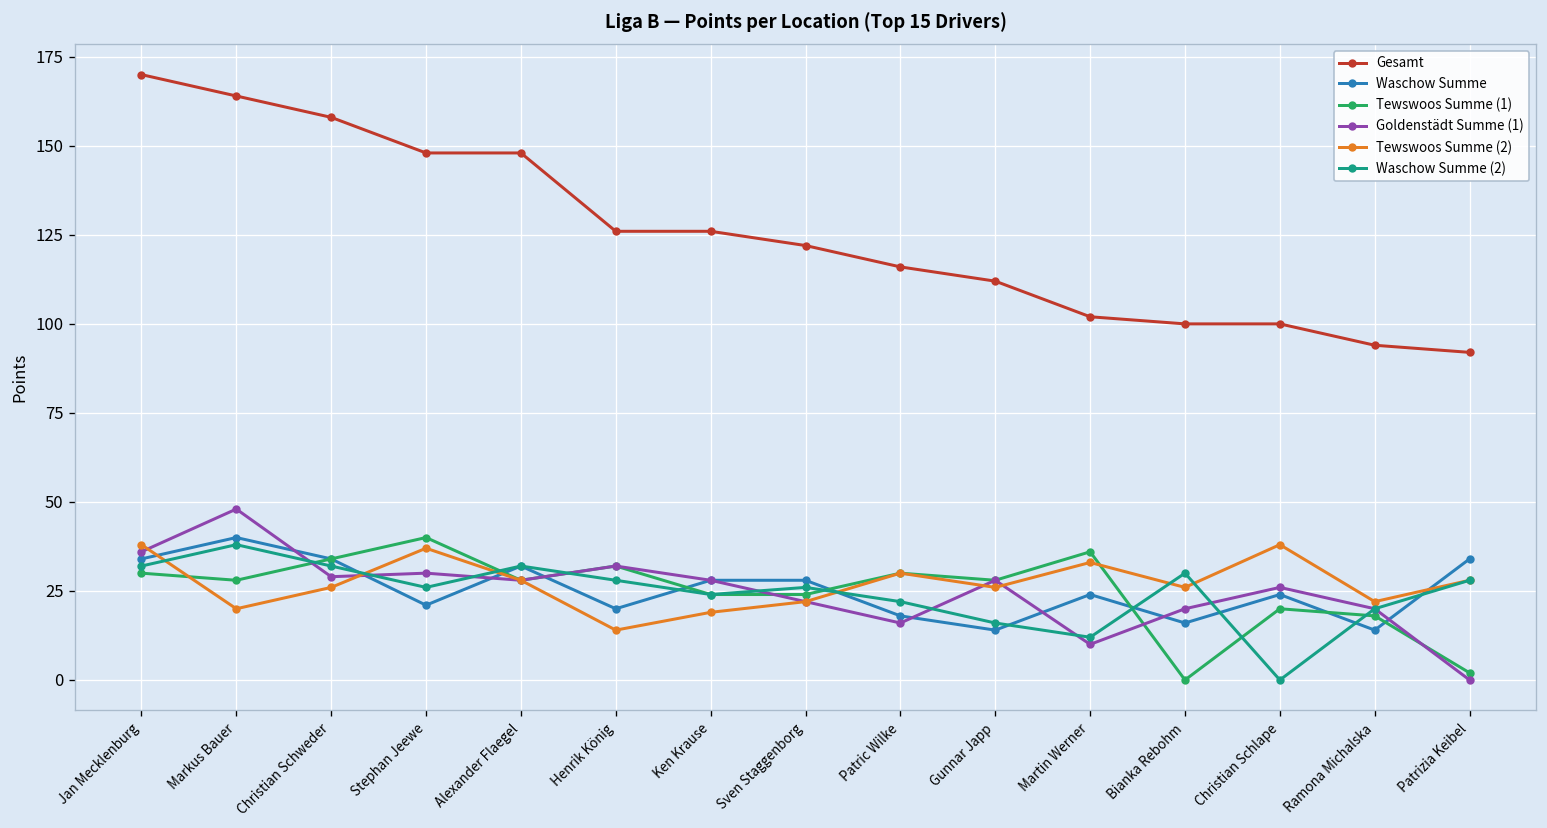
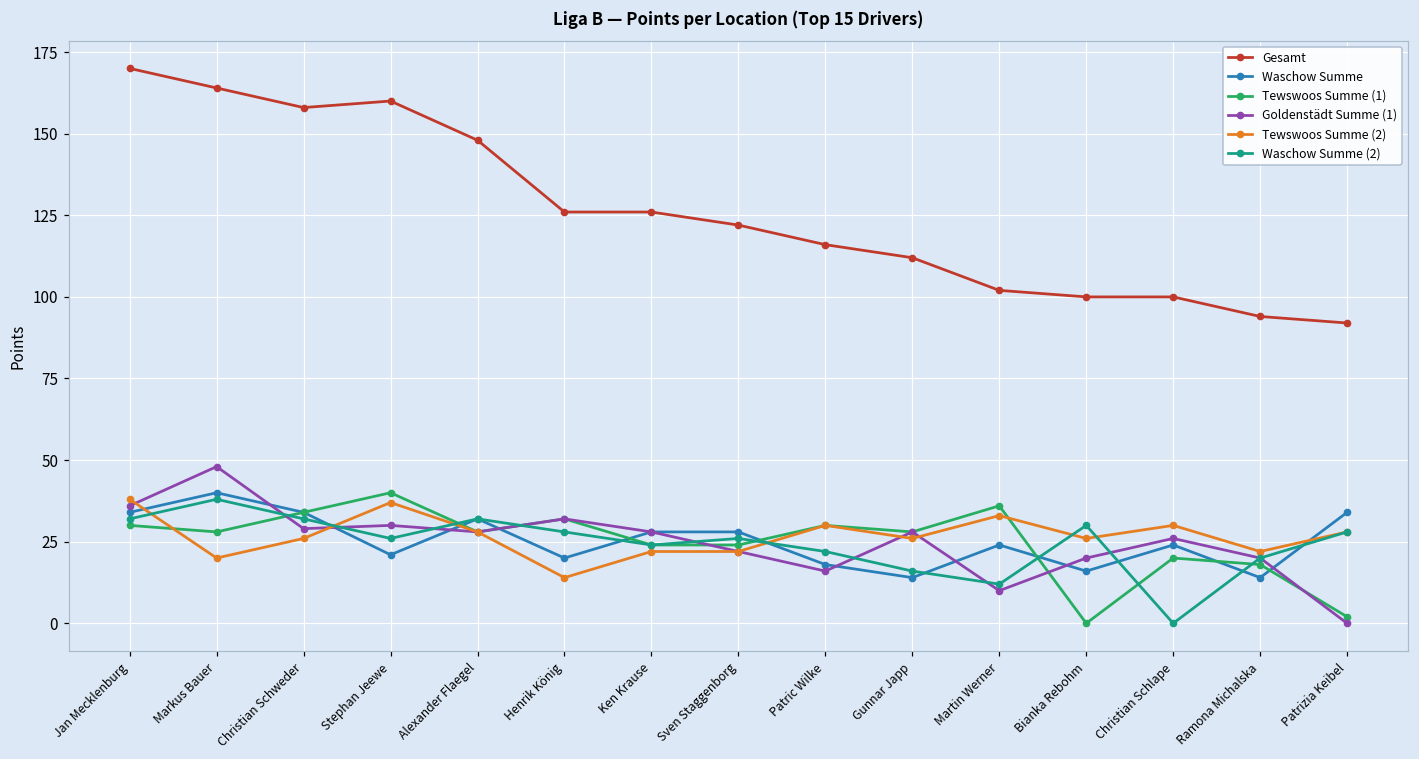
  {
    "Gesamt": {
      "Jan Mecklenburg": 170,
      "Markus Bauer": 164,
      "Christian Schweder": 158,
-     "Stephan Jeewe": 148,
+     "Stephan Jeewe": 160,
      "Alexander Flaegel": 148,
      "Henrik König": 126,
      "Ken Krause": 126,
      "Sven Staggenborg": 122,
      "Patric Wilke": 116,
      "Gunnar Japp": 112,
      "Martin Werner": 102,
      "Bianka Rebohm": 100,
      "Christian Schlape": 100,
      "Ramona Michalska": 94,
      "Patrizia Keibel": 92
    },
    "Waschow Summe": {
      "Jan Mecklenburg": 34,
      "Markus Bauer": 40,
      "Stephan Jeewe": 21,
      "Henrik König": 20,
      "Sven Staggenborg": 28,
      "Patric Wilke": 18,
      "Gunnar Japp": 14,
      "Martin Werner": 24,
      "Bianka Rebohm": 16,
      "Christian Schlape": 24,
      "Ramona Michalska": 14,
      "Patrizia Keibel": 34
    },
    "Goldenstädt Summe (1)": {
      "Jan Mecklenburg": 36,
      "Markus Bauer": 48,
      "Christian Schweder": 29,
      "Stephan Jeewe": 30,
      "Patric Wilke": 16,
      "Martin Werner": 10,
      "Bianka Rebohm": 20,
      "Christian Schlape": 26,
      "Patrizia Keibel": 0
    },
    "Tewswoos Summe (2)": {
      "Jan Mecklenburg": 38,
      "Markus Bauer": 20,
      "Christian Schweder": 26,
      "Stephan Jeewe": 37,
      "Henrik König": 14,
-     "Ken Krause": 19,
+     "Ken Krause": 22,
      "Gunnar Japp": 26,
      "Martin Werner": 33,
      "Bianka Rebohm": 26,
-     "Christian Schlape": 38,
+     "Christian Schlape": 30,
      "Ramona Michalska": 22
    }
  }
